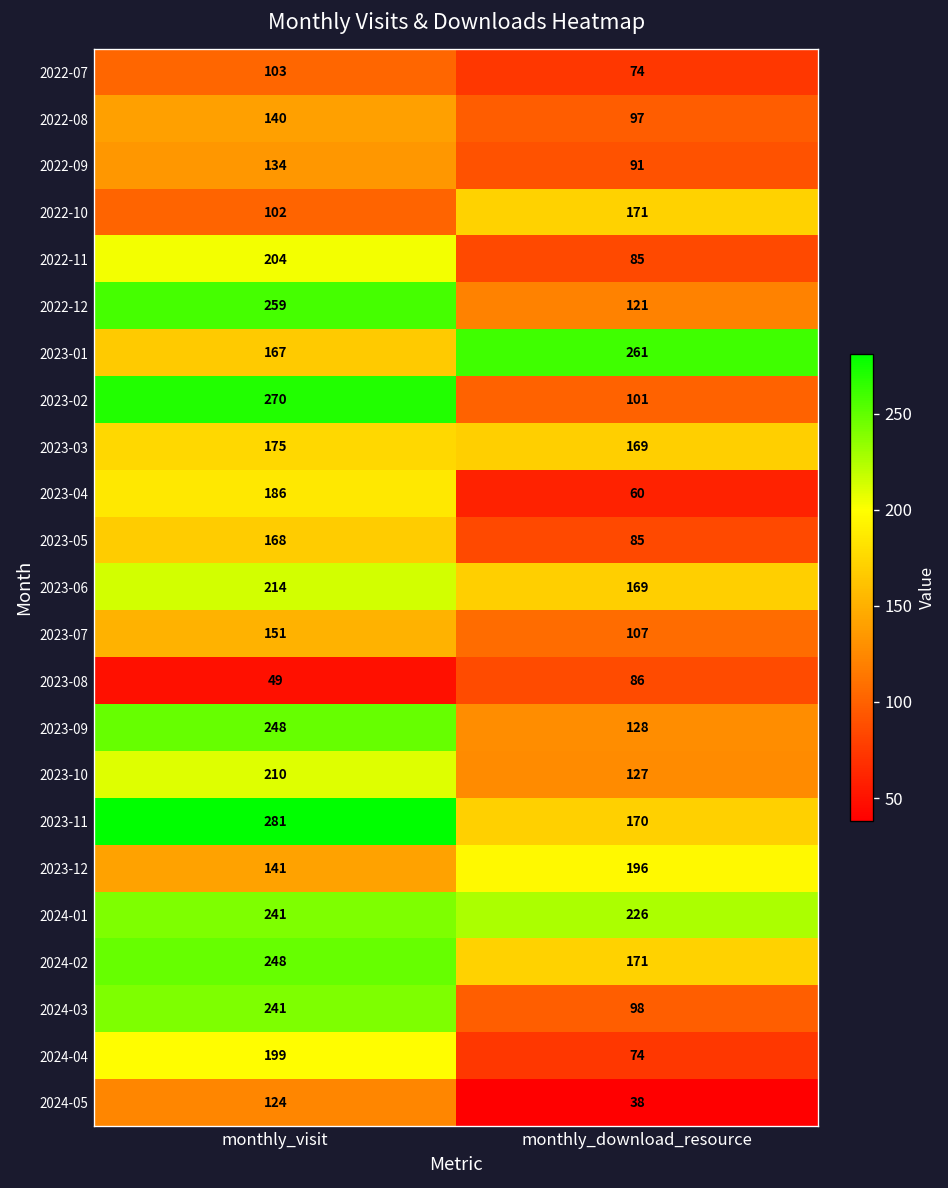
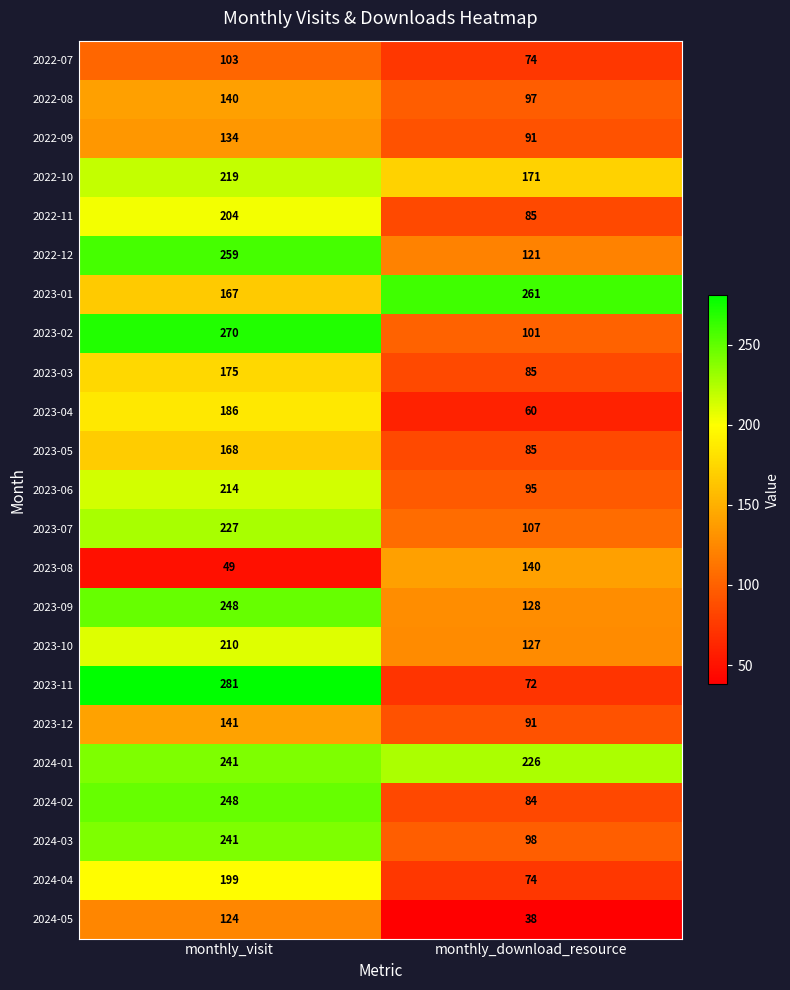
  {
    "2022-07": {
      "monthly_visit": 103,
      "monthly_download_resource": 74
    },
    "2022-08": {
      "monthly_visit": 140,
      "monthly_download_resource": 97
    },
    "2022-09": {
      "monthly_visit": 134,
      "monthly_download_resource": 91
    },
    "2022-10": {
-     "monthly_visit": 102,
+     "monthly_visit": 219,
      "monthly_download_resource": 171
    },
    "2022-11": {
      "monthly_visit": 204,
      "monthly_download_resource": 85
    },
    "2022-12": {
      "monthly_visit": 259,
      "monthly_download_resource": 121
    },
    "2023-01": {
      "monthly_visit": 167,
      "monthly_download_resource": 261
    },
    "2023-02": {
      "monthly_visit": 270,
      "monthly_download_resource": 101
    },
    "2023-03": {
      "monthly_visit": 175,
-     "monthly_download_resource": 169
+     "monthly_download_resource": 85
    },
    "2023-04": {
      "monthly_visit": 186,
      "monthly_download_resource": 60
    },
    "2023-05": {
      "monthly_visit": 168,
      "monthly_download_resource": 85
    },
    "2023-06": {
      "monthly_visit": 214,
-     "monthly_download_resource": 169
+     "monthly_download_resource": 95
    },
    "2023-07": {
-     "monthly_visit": 151,
+     "monthly_visit": 227,
      "monthly_download_resource": 107
    },
    "2023-08": {
      "monthly_visit": 49,
-     "monthly_download_resource": 86
+     "monthly_download_resource": 140
    },
    "2023-09": {
      "monthly_visit": 248,
      "monthly_download_resource": 128
    },
    "2023-10": {
      "monthly_visit": 210,
      "monthly_download_resource": 127
    },
    "2023-11": {
      "monthly_visit": 281,
-     "monthly_download_resource": 170
+     "monthly_download_resource": 72
    },
    "2023-12": {
      "monthly_visit": 141,
-     "monthly_download_resource": 196
+     "monthly_download_resource": 91
    },
    "2024-01": {
      "monthly_visit": 241,
      "monthly_download_resource": 226
    },
    "2024-02": {
      "monthly_visit": 248,
-     "monthly_download_resource": 171
+     "monthly_download_resource": 84
    },
    "2024-03": {
      "monthly_visit": 241,
      "monthly_download_resource": 98
    },
    "2024-04": {
      "monthly_visit": 199,
      "monthly_download_resource": 74
    },
    "2024-05": {
      "monthly_visit": 124,
      "monthly_download_resource": 38
    }
  }
